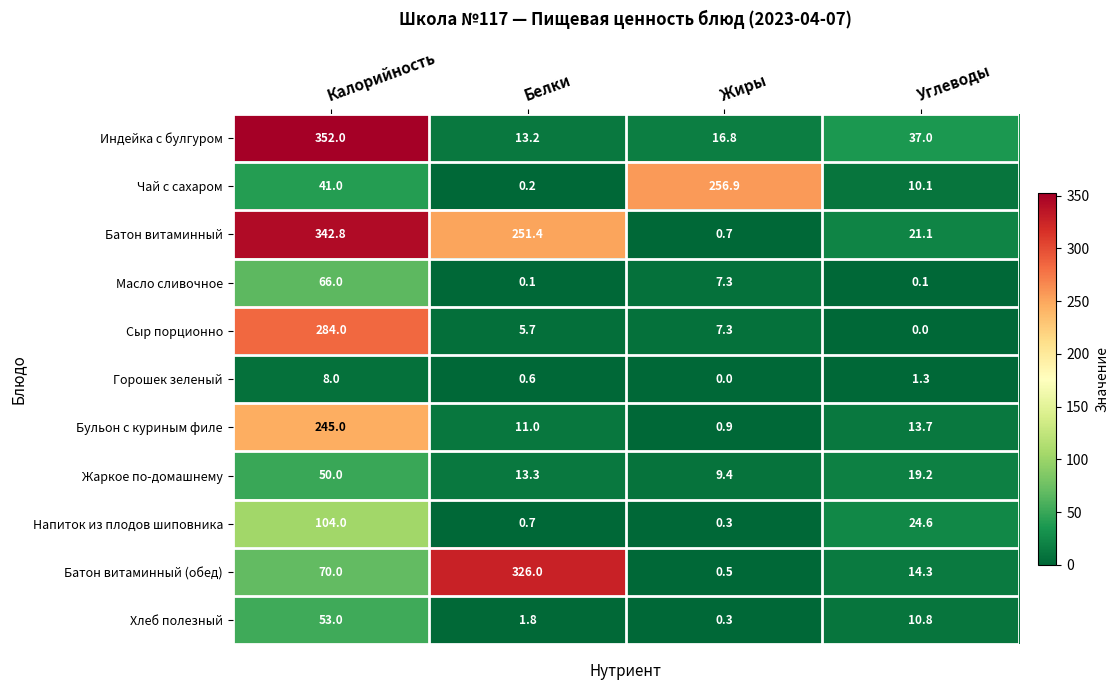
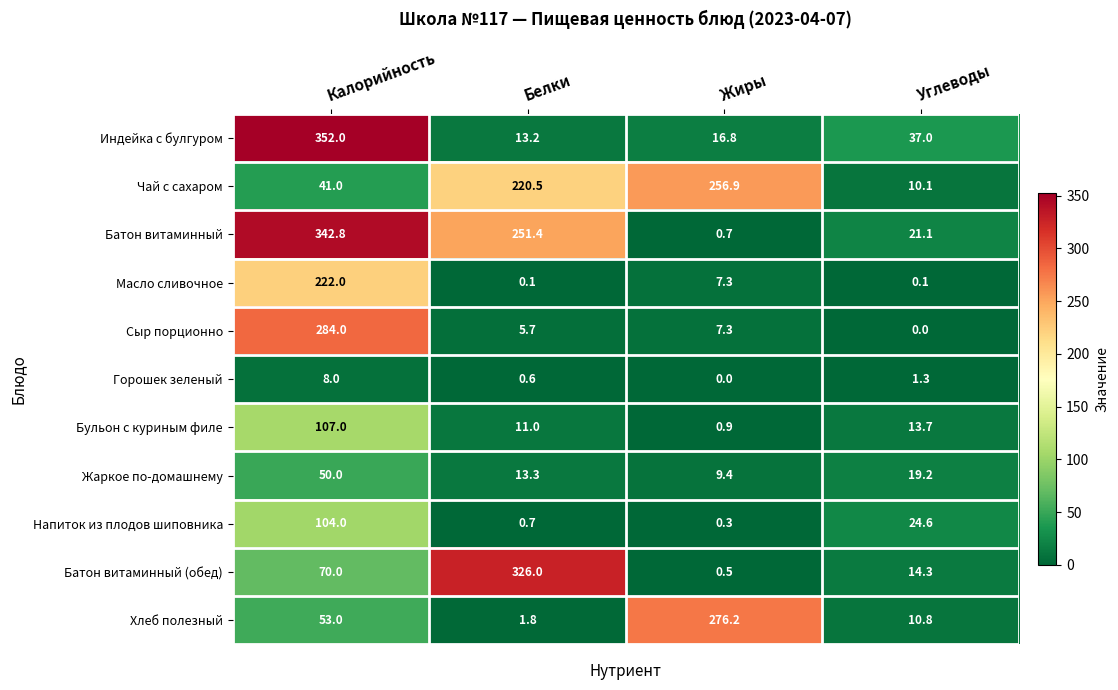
  {
    "Индейка с булгуром": {
      "Калорийность": 352.0,
      "Белки": 13.2,
      "Жиры": 16.8,
      "Углеводы": 37.0
    },
    "Чай с сахаром": {
      "Калорийность": 41.0,
-     "Белки": 0.2,
+     "Белки": 220.5,
      "Жиры": 256.9,
      "Углеводы": 10.1
    },
    "Батон витаминный": {
      "Калорийность": 342.8,
      "Белки": 251.4,
      "Жиры": 0.7,
      "Углеводы": 21.1
    },
    "Масло сливочное": {
-     "Калорийность": 66.0,
+     "Калорийность": 222.0,
      "Белки": 0.1,
      "Жиры": 7.3,
      "Углеводы": 0.1
    },
    "Сыр порционно": {
      "Калорийность": 284.0,
      "Белки": 5.7,
      "Жиры": 7.3,
      "Углеводы": 0.0
    },
    "Горошек зеленый": {
      "Калорийность": 8.0,
      "Белки": 0.6,
      "Жиры": 0.0,
      "Углеводы": 1.3
    },
    "Бульон с куриным филе": {
-     "Калорийность": 245.0,
+     "Калорийность": 107.0,
      "Белки": 11.0,
      "Жиры": 0.9,
      "Углеводы": 13.7
    },
    "Жаркое по-домашнему": {
      "Калорийность": 50.0,
      "Белки": 13.3,
      "Жиры": 9.4,
      "Углеводы": 19.2
    },
    "Напиток из плодов шиповника": {
      "Калорийность": 104.0,
      "Белки": 0.7,
      "Жиры": 0.3,
      "Углеводы": 24.6
    },
    "Батон витаминный (обед)": {
      "Калорийность": 70.0,
      "Белки": 326.0,
      "Жиры": 0.5,
      "Углеводы": 14.3
    },
    "Хлеб полезный": {
      "Калорийность": 53.0,
      "Белки": 1.8,
-     "Жиры": 0.3,
+     "Жиры": 276.2,
      "Углеводы": 10.8
    }
  }
